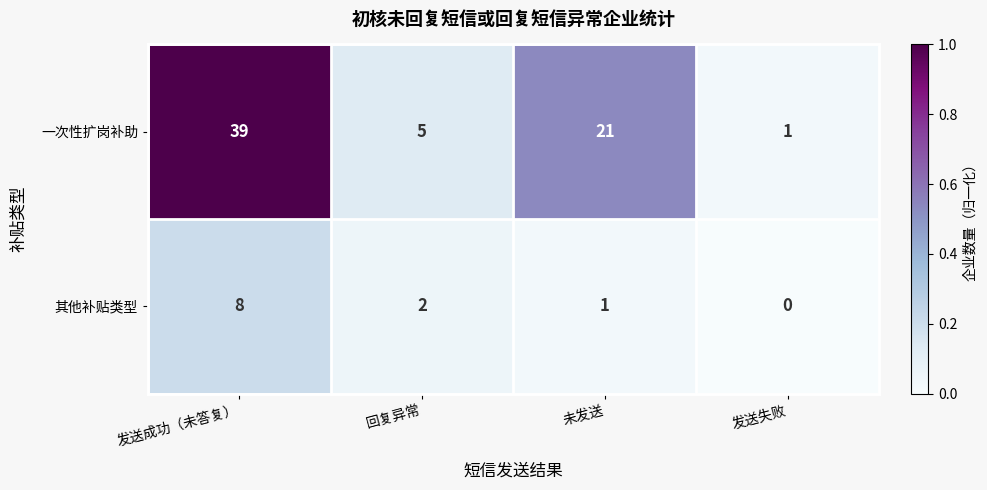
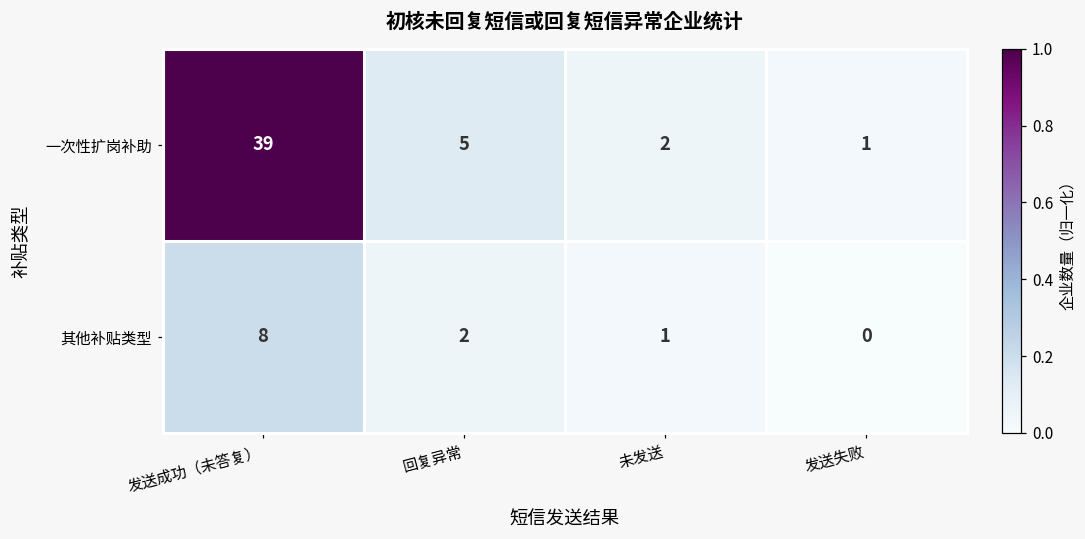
  {
    "一次性扩岗补助": {
      "发送成功（未答复）": 39,
      "回复异常": 5,
-     "未发送": 21,
+     "未发送": 2,
      "发送失败": 1
    },
    "其他补贴类型": {
      "发送成功（未答复）": 8,
      "回复异常": 2,
      "未发送": 1,
      "发送失败": 0
    }
  }
